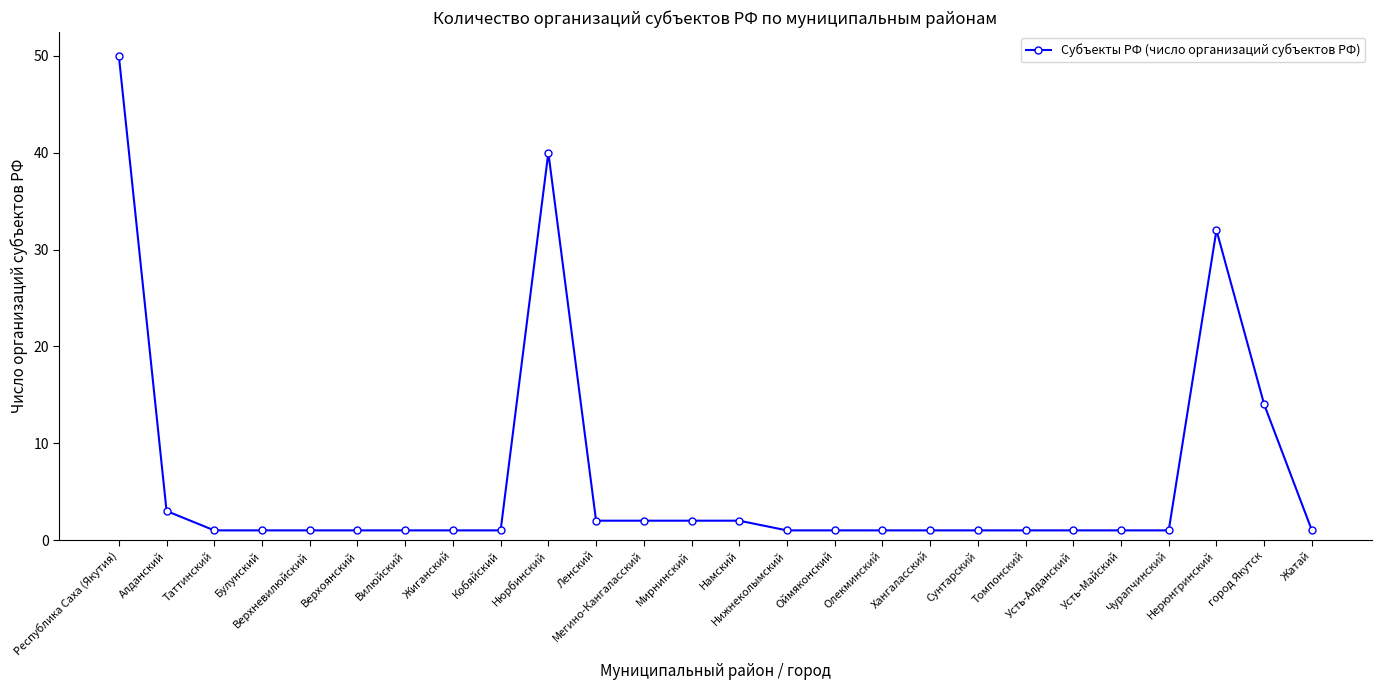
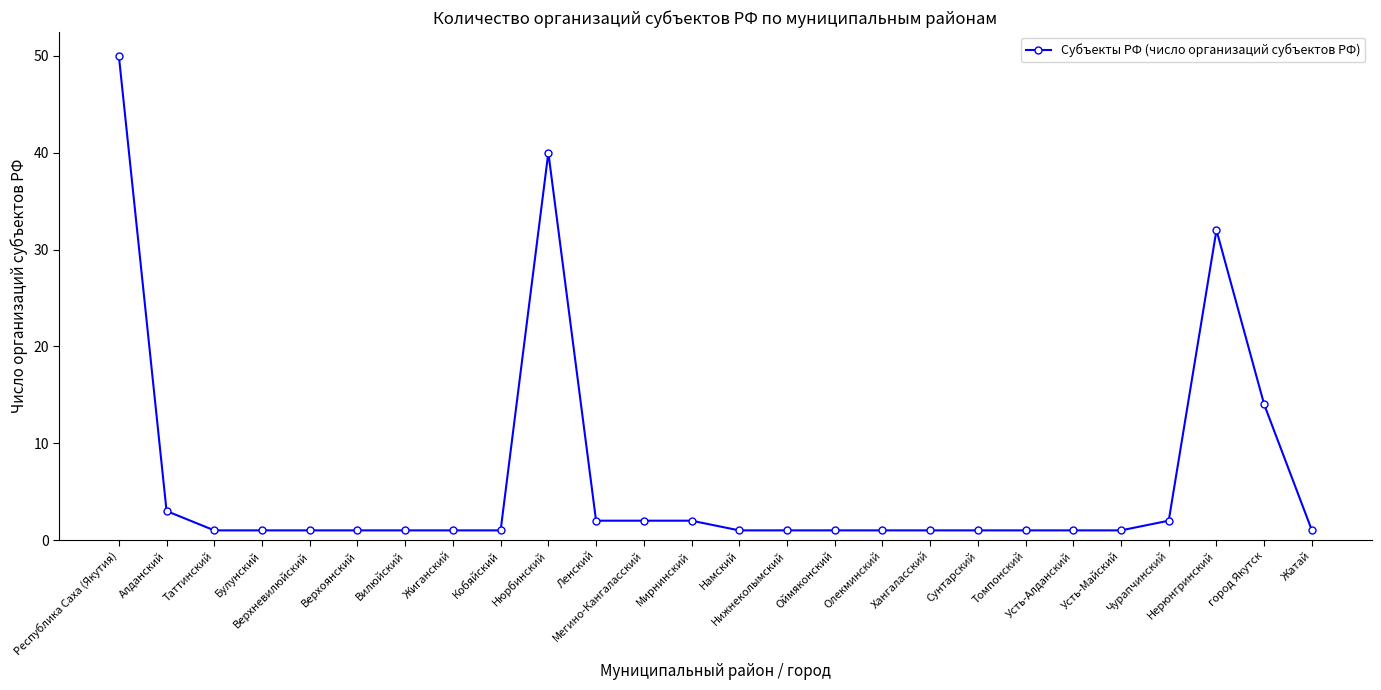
  {
    "Республика Саха (Якутия)": 50,
    "Алданский": 3,
    "Таттинский": 1,
    "Булунский": 1,
    "Верхневилюйский": 1,
    "Верхоянский": 1,
    "Вилюйский": 1,
    "Жиганский": 1,
    "Кобяйский": 1,
    "Нюрбинский": 40,
    "Ленский": 2,
    "Мегино-Кангаласский": 2,
    "Мирнинский": 2,
-   "Намский": 2,
+   "Намский": 1,
    "Нижнеколымский": 1,
    "Оймяконский": 1,
    "Олекминский": 1,
    "Хангаласский": 1,
    "Сунтарский": 1,
    "Томпонский": 1,
    "Усть-Алданский": 1,
    "Усть-Майский": 1,
-   "Чурапчинский": 1,
+   "Чурапчинский": 2,
    "Нерюнгринский": 32,
    "город Якутск": 14,
    "Жатай": 1
  }
